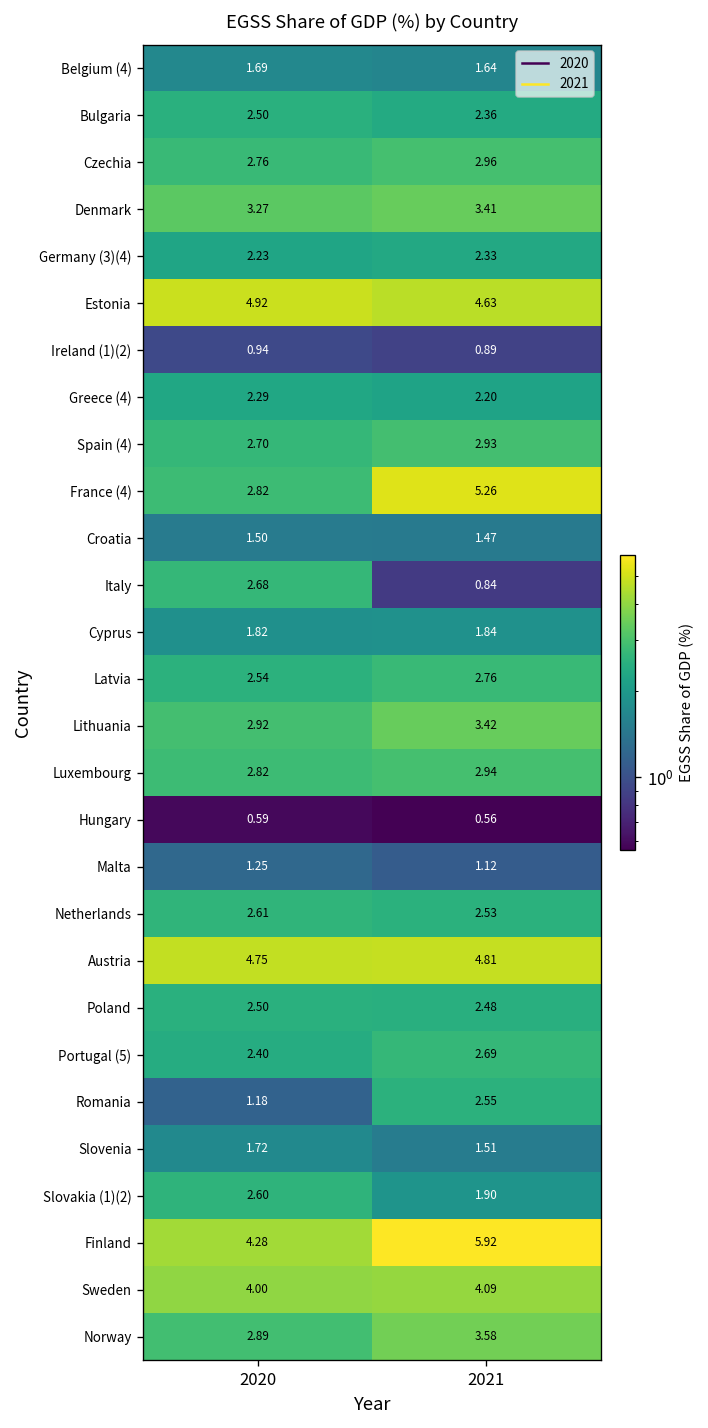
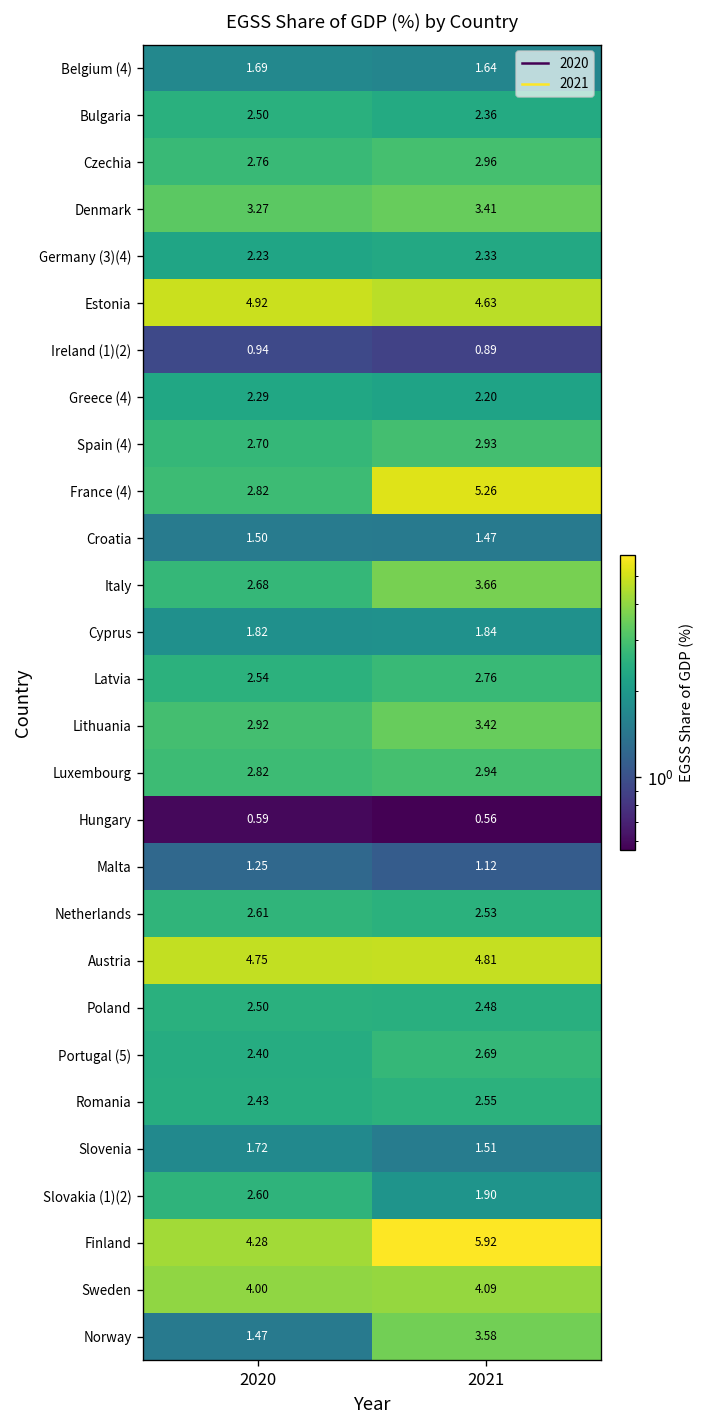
  {
    "Belgium (4)": {
      "2020": 1.69,
      "2021": 1.64
    },
    "Bulgaria": {
      "2020": 2.50,
      "2021": 2.36
    },
    "Czechia": {
      "2020": 2.76,
      "2021": 2.96
    },
    "Denmark": {
      "2020": 3.27,
      "2021": 3.41
    },
    "Germany (3)(4)": {
      "2020": 2.23,
      "2021": 2.33
    },
    "Estonia": {
      "2020": 4.92,
      "2021": 4.63
    },
    "Ireland (1)(2)": {
      "2020": 0.94,
      "2021": 0.89
    },
    "Greece (4)": {
      "2020": 2.29,
      "2021": 2.20
    },
    "Spain (4)": {
      "2020": 2.70,
      "2021": 2.93
    },
    "France (4)": {
      "2020": 2.82,
      "2021": 5.26
    },
    "Croatia": {
      "2020": 1.50,
      "2021": 1.47
    },
    "Italy": {
      "2020": 2.68,
-     "2021": 0.84
+     "2021": 3.66
    },
    "Cyprus": {
      "2020": 1.82,
      "2021": 1.84
    },
    "Latvia": {
      "2020": 2.54,
      "2021": 2.76
    },
    "Lithuania": {
      "2020": 2.92,
      "2021": 3.42
    },
    "Luxembourg": {
      "2020": 2.82,
      "2021": 2.94
    },
    "Hungary": {
      "2020": 0.59,
      "2021": 0.56
    },
    "Malta": {
      "2020": 1.25,
      "2021": 1.12
    },
    "Netherlands": {
      "2020": 2.61,
      "2021": 2.53
    },
    "Austria": {
      "2020": 4.75,
      "2021": 4.81
    },
    "Poland": {
      "2020": 2.50,
      "2021": 2.48
    },
    "Portugal (5)": {
      "2020": 2.40,
      "2021": 2.69
    },
    "Romania": {
-     "2020": 1.18,
+     "2020": 2.43,
      "2021": 2.55
    },
    "Slovenia": {
      "2020": 1.72,
      "2021": 1.51
    },
    "Slovakia (1)(2)": {
      "2020": 2.60,
      "2021": 1.90
    },
    "Finland": {
      "2020": 4.28,
      "2021": 5.92
    },
    "Sweden": {
      "2020": 4.00,
      "2021": 4.09
    },
    "Norway": {
-     "2020": 2.89,
+     "2020": 1.47,
      "2021": 3.58
    }
  }
